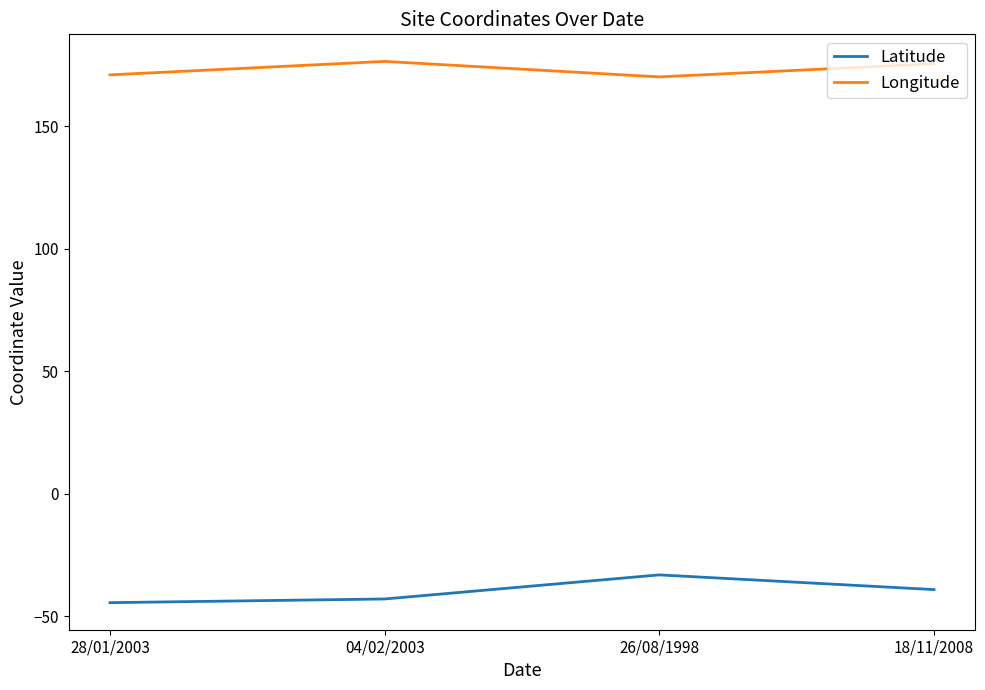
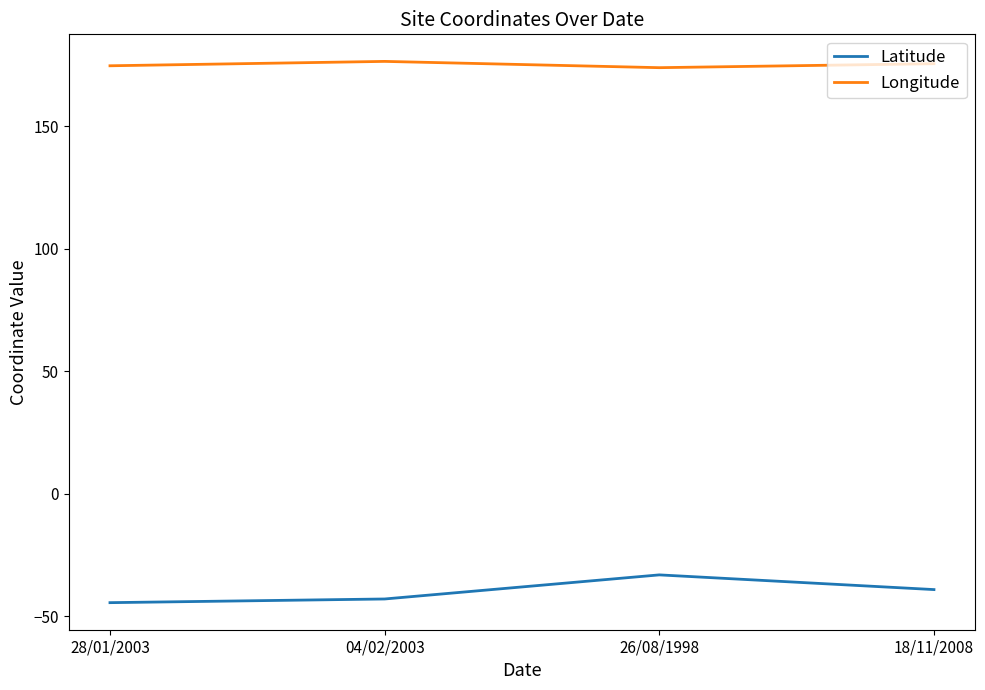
  {
    "Latitude": {
      "28/01/2003": -44,
      "04/02/2003": -43,
      "26/08/1998": -33,
      "18/11/2008": -39
    },
    "Longitude": {
-     "28/01/2003": 171,
+     "28/01/2003": 175,
      "04/02/2003": 177,
-     "26/08/1998": 170
+     "26/08/1998": 174
    }
  }
